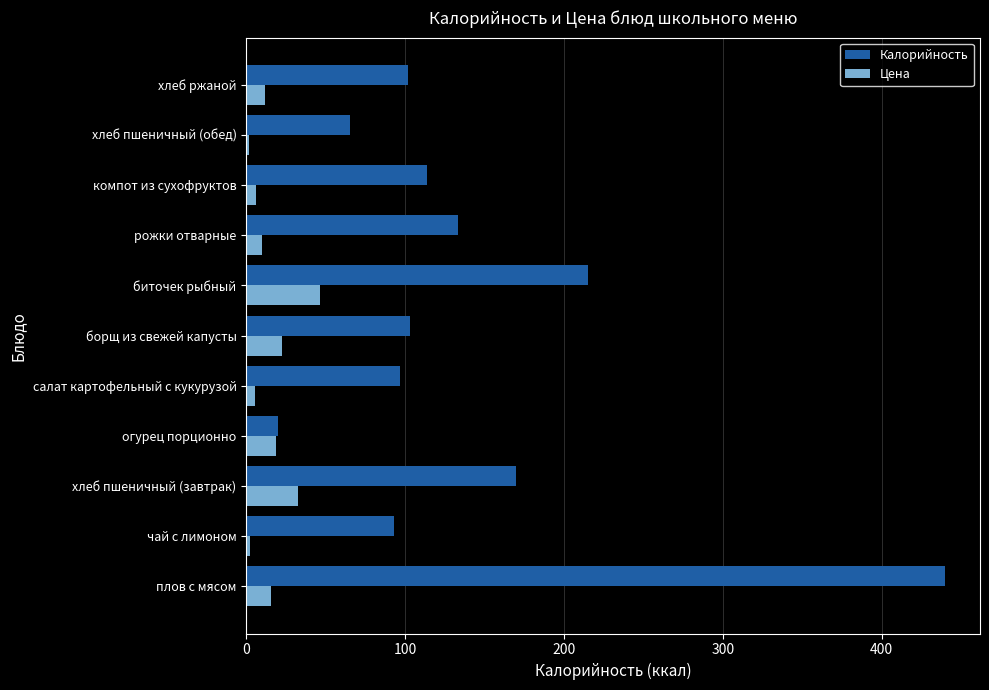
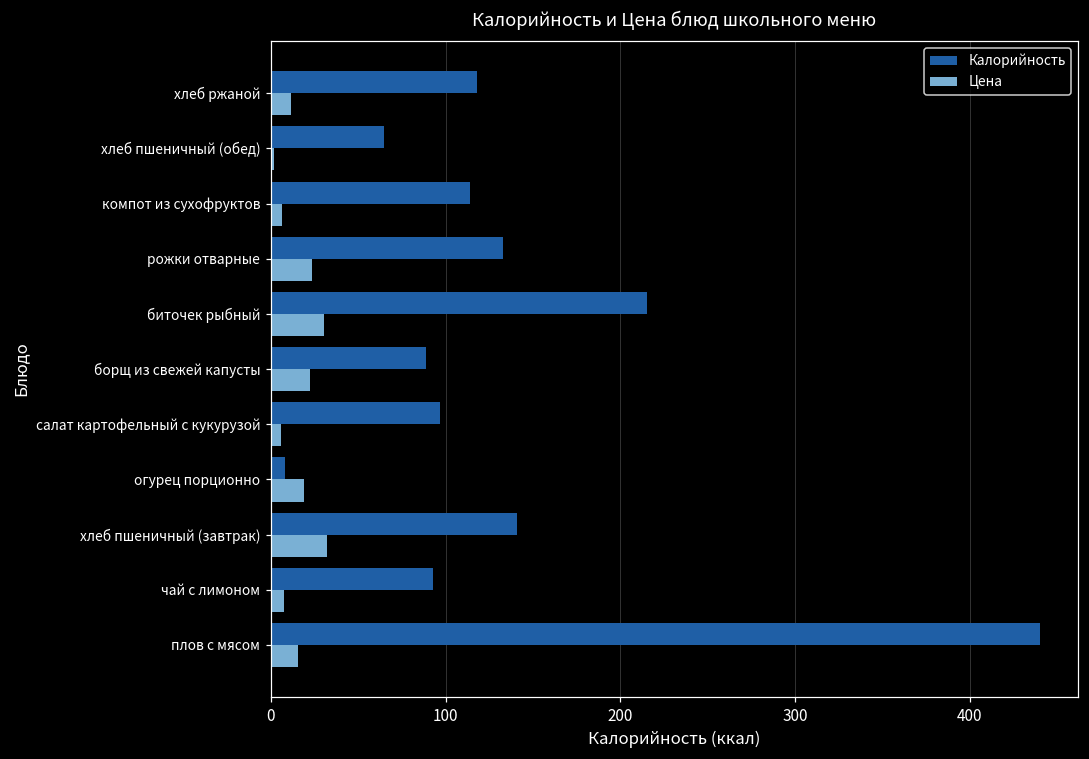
  {
    "Калорийность": {
-     "хлеб ржаной": 102,
+     "хлеб ржаной": 118,
      "хлеб пшеничный (обед)": 65,
      "компот из сухофруктов": 114,
      "рожки отварные": 133,
      "биточек рыбный": 215,
-     "борщ из свежей капусты": 103,
+     "борщ из свежей капусты": 89,
      "салат картофельный с кукурузой": 97,
-     "огурец порционно": 20,
-     "хлеб пшеничный (завтрак)": 170,
+     "огурец порционно": 8,
+     "хлеб пшеничный (завтрак)": 141,
      "чай с лимоном": 93,
      "плов с мясом": 440
    },
    "Цена": {
      "хлеб ржаной": 12,
      "хлеб пшеничный (обед)": 2,
      "компот из сухофруктов": 6,
-     "рожки отварные": 10,
-     "биточек рыбный": 46,
+     "рожки отварные": 24,
+     "биточек рыбный": 30,
      "борщ из свежей капусты": 22,
      "салат картофельный с кукурузой": 6,
      "огурец порционно": 19,
      "хлеб пшеничный (завтрак)": 32,
-     "чай с лимоном": 3,
+     "чай с лимоном": 8,
      "плов с мясом": 16
    }
  }
